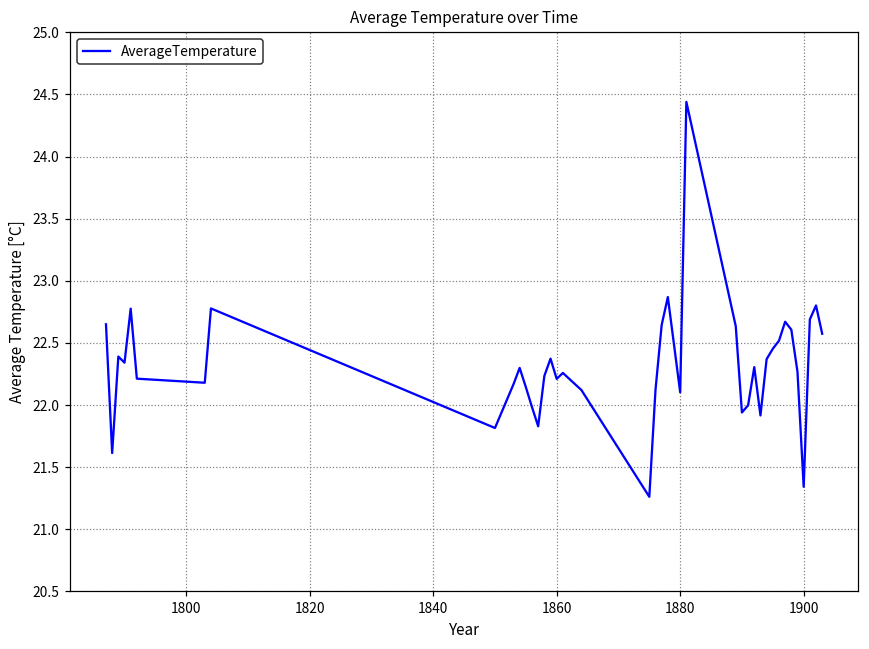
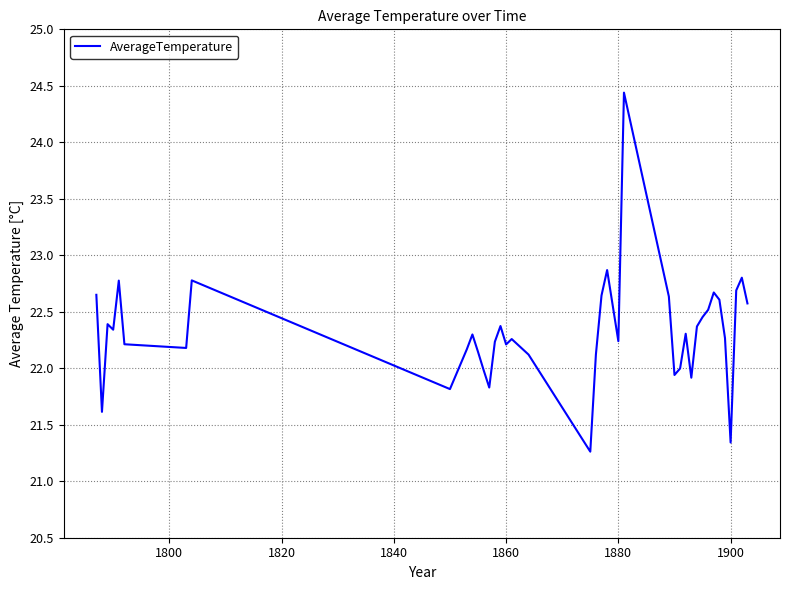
  {
    "1860": 22.21,
-   "1880": 22.10,
+   "1880": 22.24,
    "1900": 21.34
  }
